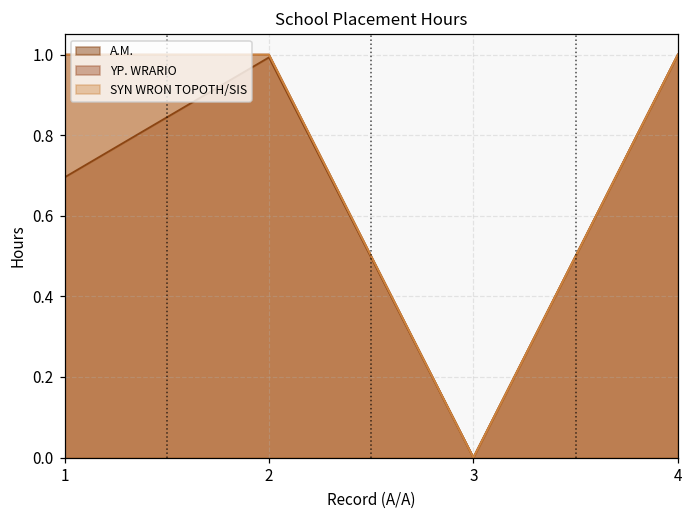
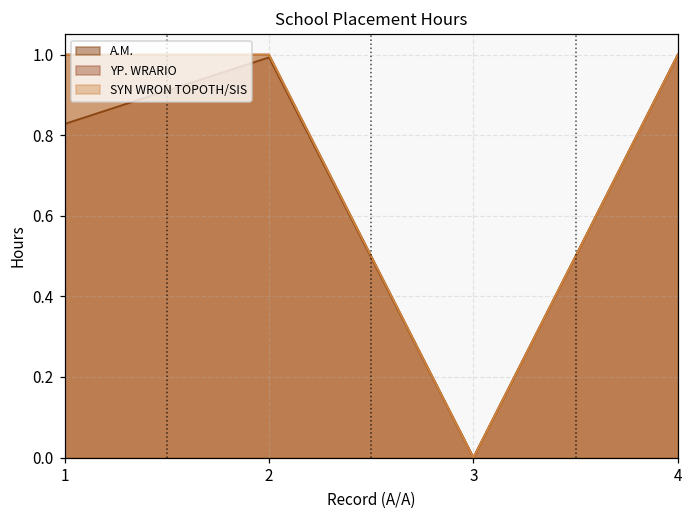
  {
    "A.M.": {
-     "1": 0.70,
+     "1": 0.83,
      "2": 0.99
    },
    "SYN WRON TOPOTH/SIS": {
      "1": 1.00,
      "2": 1.00
    }
  }
